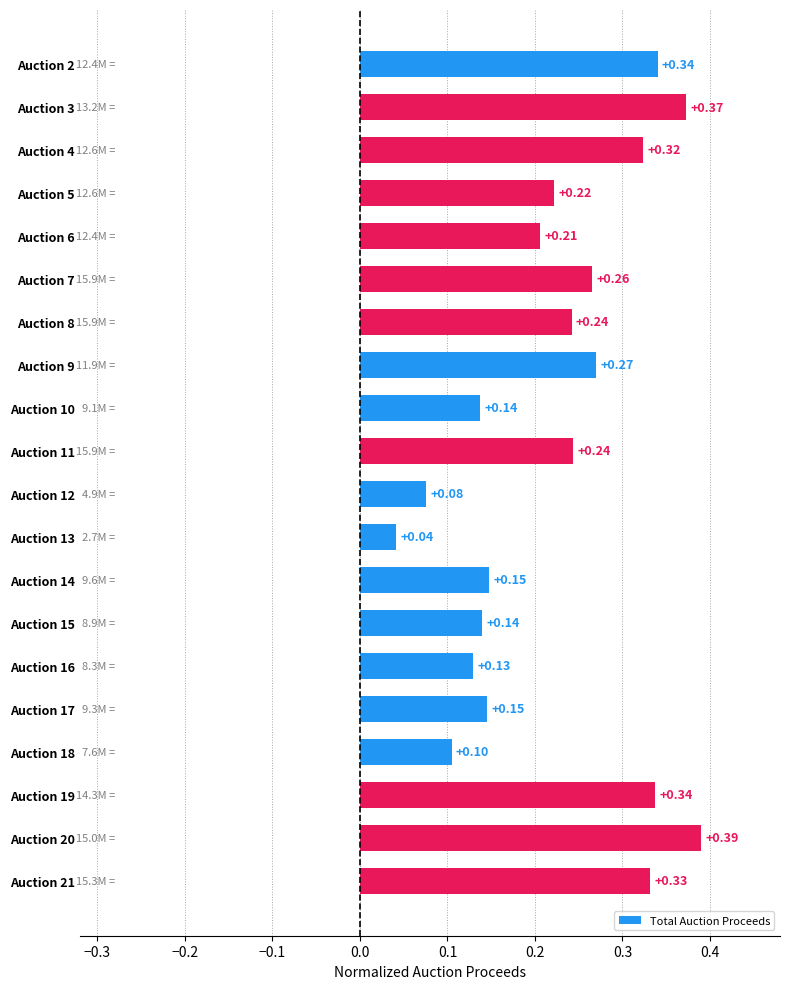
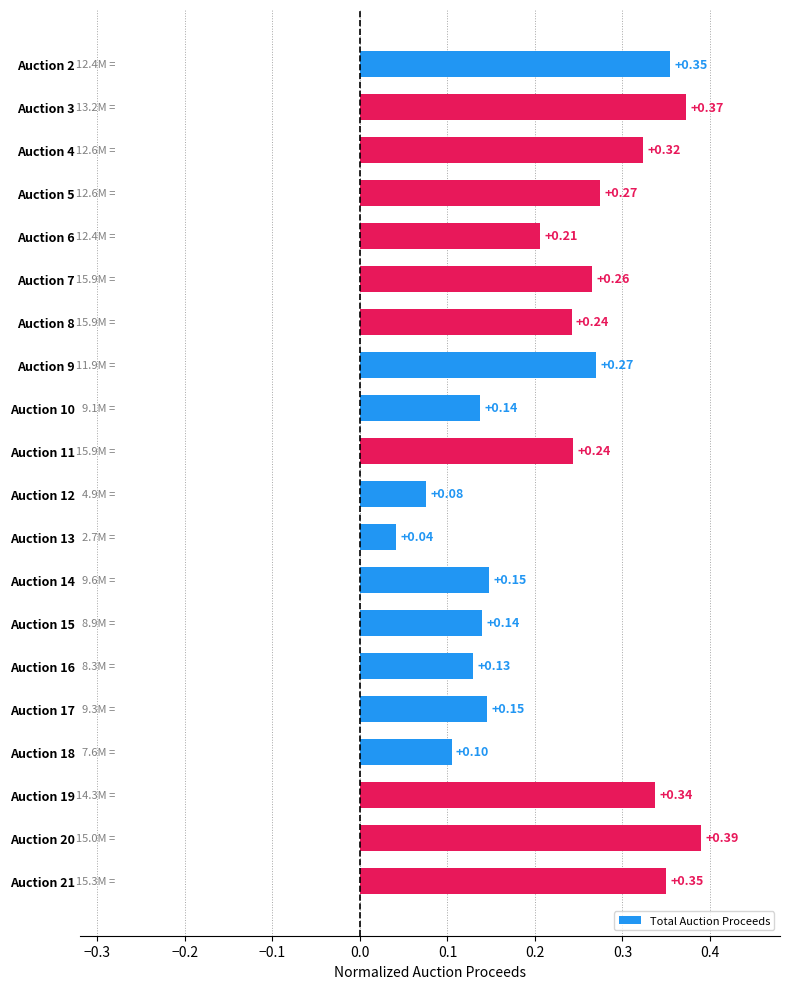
  {
-   "Auction 2": "+0.34",
+   "Auction 2": "+0.35",
    "Auction 3": "+0.37",
    "Auction 4": "+0.32",
-   "Auction 5": "+0.22",
+   "Auction 5": "+0.27",
    "Auction 6": "+0.21",
    "Auction 7": "+0.26",
    "Auction 8": "+0.24",
    "Auction 9": "+0.27",
    "Auction 10": "+0.14",
    "Auction 11": "+0.24",
    "Auction 12": "+0.08",
    "Auction 13": "+0.04",
    "Auction 14": "+0.15",
    "Auction 15": "+0.14",
    "Auction 16": "+0.13",
    "Auction 17": "+0.15",
    "Auction 18": "+0.10",
    "Auction 19": "+0.34",
    "Auction 20": "+0.39",
-   "Auction 21": "+0.33"
+   "Auction 21": "+0.35"
  }
